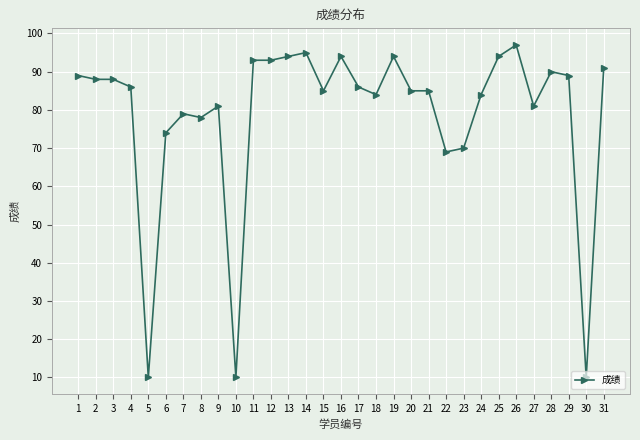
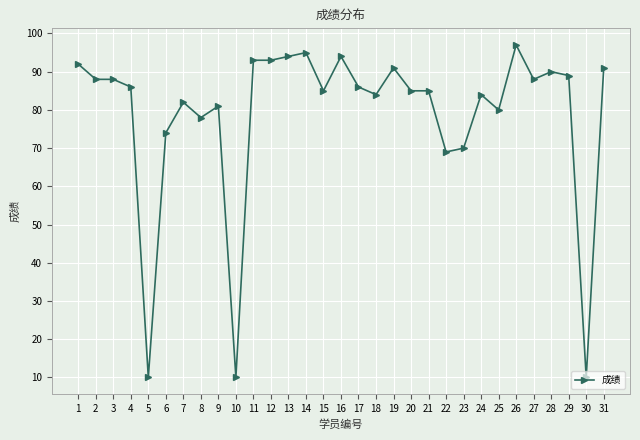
  {
-   "1": 89,
+   "1": 92,
    "2": 88,
    "3": 88,
    "4": 86,
    "5": 10,
    "6": 74,
-   "7": 79,
+   "7": 82,
    "8": 78,
    "9": 81,
    "10": 10,
    "11": 93,
    "12": 93,
    "13": 94,
    "14": 95,
    "15": 85,
    "16": 94,
    "17": 86,
    "18": 84,
-   "19": 94,
+   "19": 91,
    "20": 85,
    "21": 85,
    "22": 69,
    "23": 70,
    "24": 84,
-   "25": 94,
+   "25": 80,
    "26": 97,
-   "27": 81,
+   "27": 88,
    "28": 90,
    "29": 89,
    "31": 91
  }
